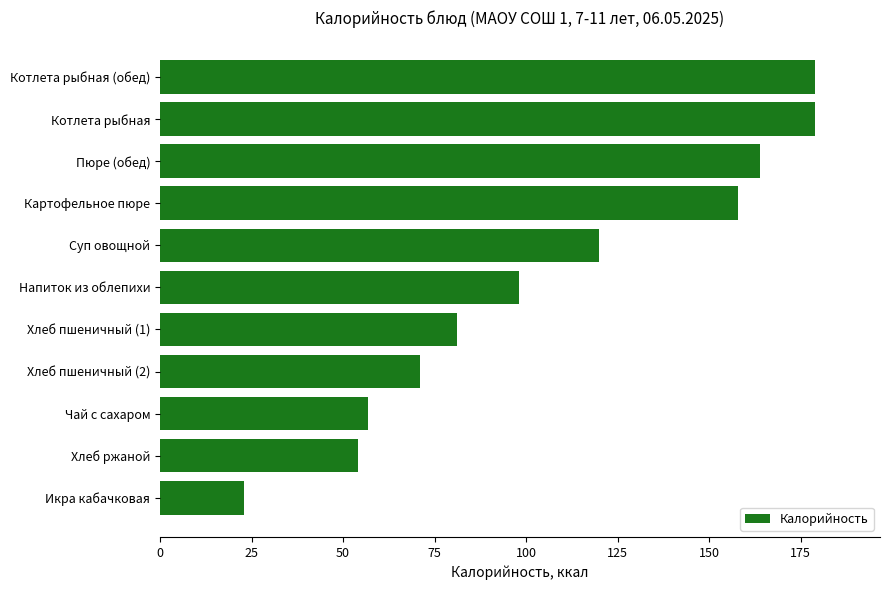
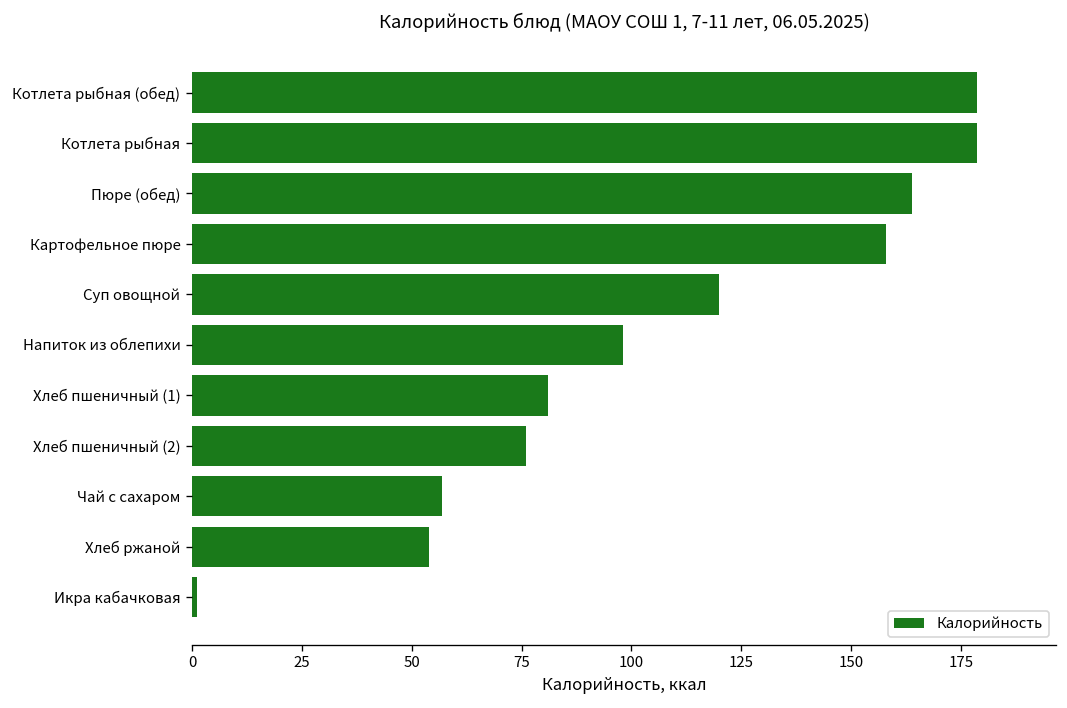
  {
    "Котлета рыбная (обед)": 179,
    "Котлета рыбная": 179,
    "Пюре (обед)": 164,
    "Картофельное пюре": 158,
    "Суп овощной": 120,
    "Напиток из облепихи": 98,
    "Хлеб пшеничный (1)": 81,
-   "Хлеб пшеничный (2)": 71,
+   "Хлеб пшеничный (2)": 76,
    "Чай с сахаром": 57,
    "Хлеб ржаной": 54,
-   "Икра кабачковая": 23
+   "Икра кабачковая": 1
  }
